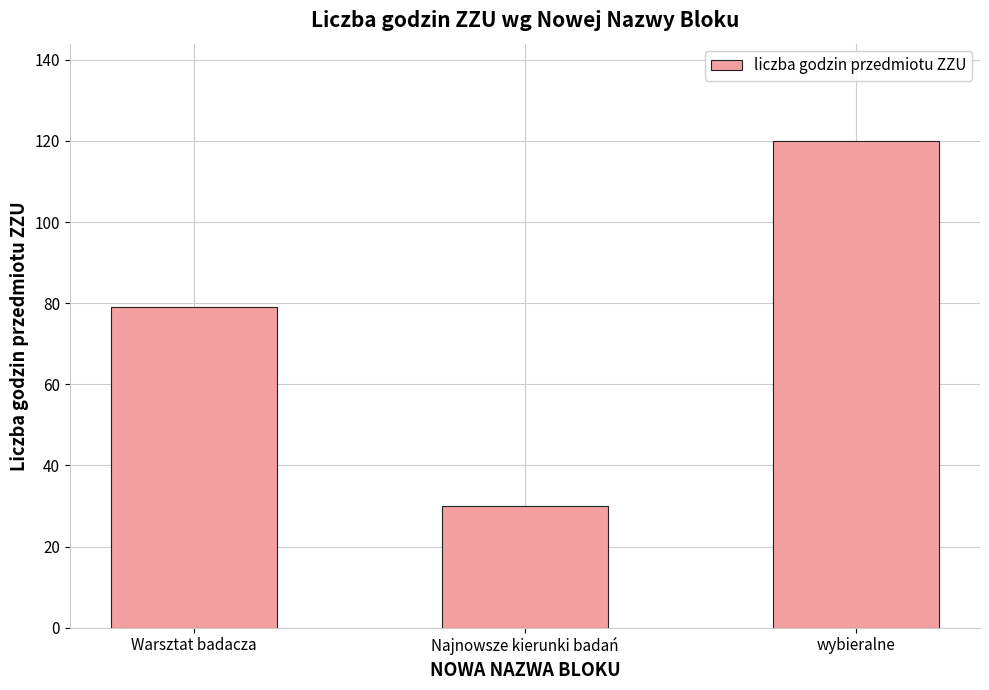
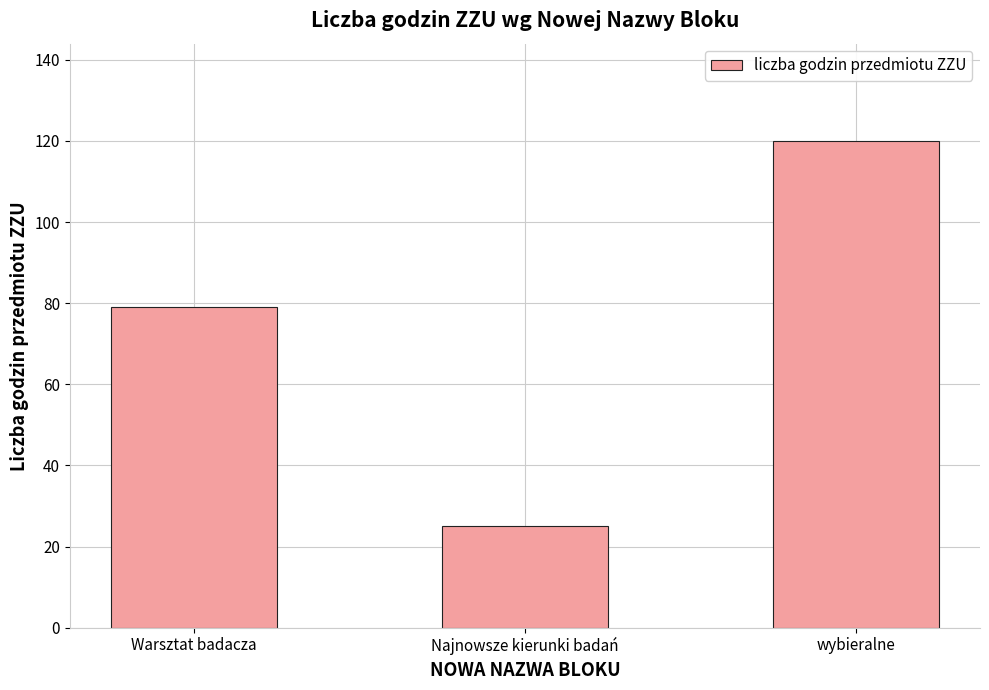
  {
    "Warsztat badacza": 79,
-   "Najnowsze kierunki badań": 30,
+   "Najnowsze kierunki badań": 25,
    "wybieralne": 120
  }
